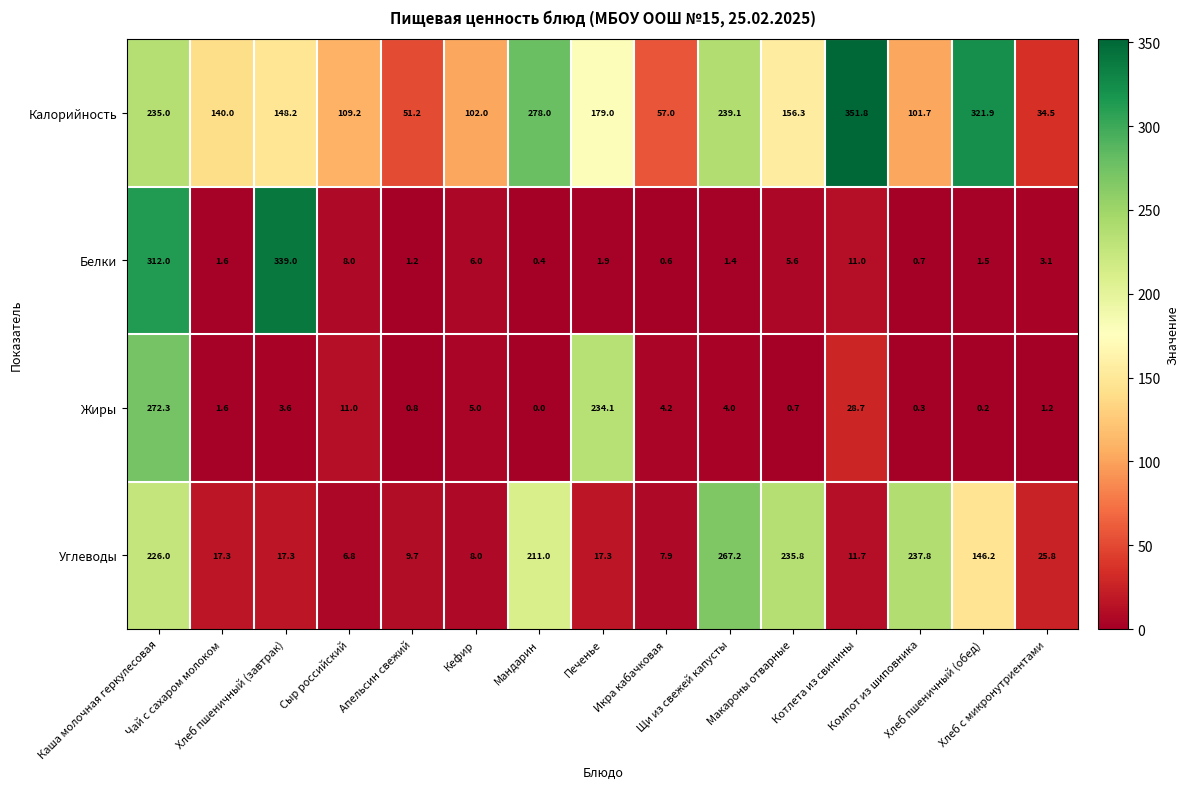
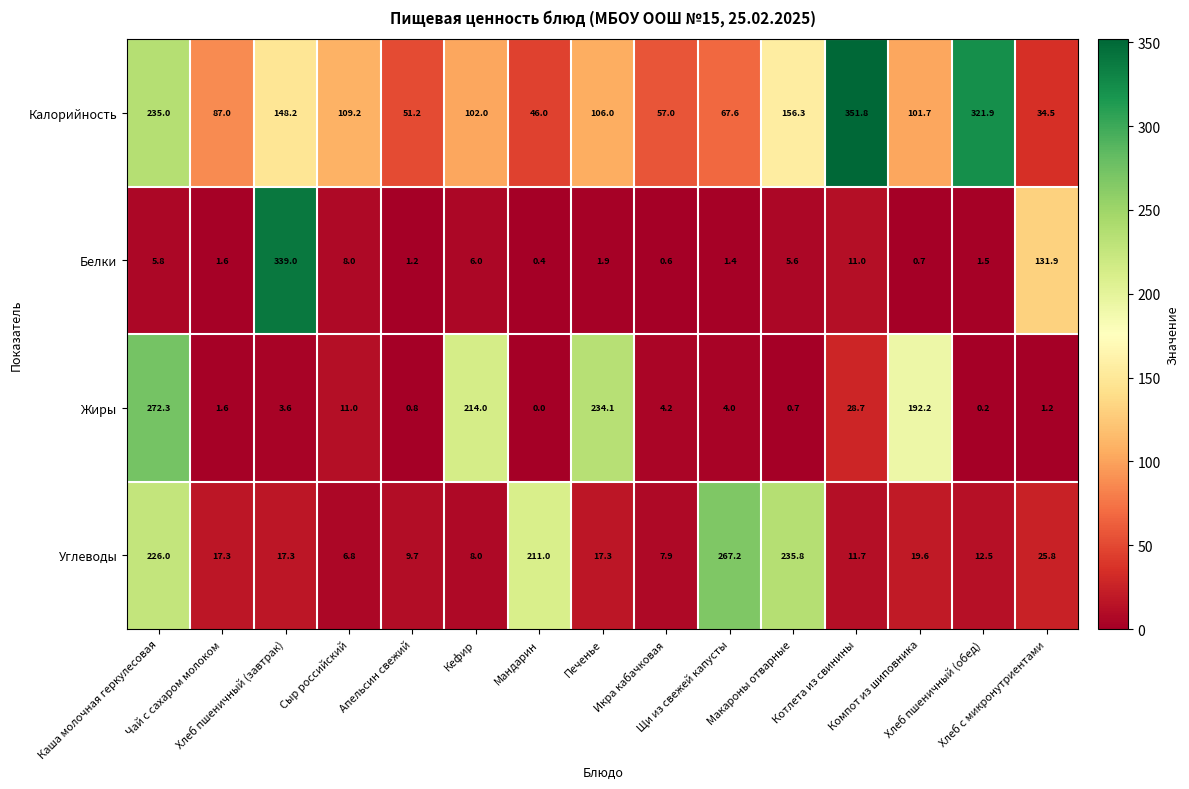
  {
    "Калорийность": {
      "Каша молочная геркулесовая": 235.0,
-     "Чай с сахаром молоком": 140.0,
+     "Чай с сахаром молоком": 87.0,
      "Хлеб пшеничный (завтрак)": 148.2,
      "Сыр российский": 109.2,
      "Апельсин свежий": 51.2,
      "Кефир": 102.0,
-     "Мандарин": 278.0,
-     "Печенье": 179.0,
+     "Мандарин": 46.0,
+     "Печенье": 106.0,
      "Икра кабачковая": 57.0,
-     "Щи из свежей капусты": 239.1,
+     "Щи из свежей капусты": 67.6,
      "Макароны отварные": 156.3,
      "Котлета из свинины": 351.8,
      "Компот из шиповника": 101.7,
      "Хлеб пшеничный (обед)": 321.9,
      "Хлеб с микронутриентами": 34.5
    },
    "Белки": {
-     "Каша молочная геркулесовая": 312.0,
+     "Каша молочная геркулесовая": 5.8,
      "Чай с сахаром молоком": 1.6,
      "Хлеб пшеничный (завтрак)": 339.0,
      "Сыр российский": 8.0,
      "Апельсин свежий": 1.2,
      "Кефир": 6.0,
      "Мандарин": 0.4,
      "Печенье": 1.9,
      "Икра кабачковая": 0.6,
      "Щи из свежей капусты": 1.4,
      "Макароны отварные": 5.6,
      "Котлета из свинины": 11.0,
      "Компот из шиповника": 0.7,
      "Хлеб пшеничный (обед)": 1.5,
-     "Хлеб с микронутриентами": 3.1
+     "Хлеб с микронутриентами": 131.9
    },
    "Жиры": {
      "Каша молочная геркулесовая": 272.3,
      "Чай с сахаром молоком": 1.6,
      "Хлеб пшеничный (завтрак)": 3.6,
      "Сыр российский": 11.0,
      "Апельсин свежий": 0.8,
-     "Кефир": 5.0,
+     "Кефир": 214.0,
      "Мандарин": 0.0,
      "Печенье": 234.1,
      "Икра кабачковая": 4.2,
      "Щи из свежей капусты": 4.0,
      "Макароны отварные": 0.7,
      "Котлета из свинины": 28.7,
-     "Компот из шиповника": 0.3,
+     "Компот из шиповника": 192.2,
      "Хлеб пшеничный (обед)": 0.2,
      "Хлеб с микронутриентами": 1.2
    },
    "Углеводы": {
      "Каша молочная геркулесовая": 226.0,
      "Чай с сахаром молоком": 17.3,
      "Хлеб пшеничный (завтрак)": 17.3,
      "Сыр российский": 6.8,
      "Апельсин свежий": 9.7,
      "Кефир": 8.0,
      "Мандарин": 211.0,
      "Печенье": 17.3,
      "Икра кабачковая": 7.9,
      "Щи из свежей капусты": 267.2,
      "Макароны отварные": 235.8,
      "Котлета из свинины": 11.7,
-     "Компот из шиповника": 237.8,
-     "Хлеб пшеничный (обед)": 146.2,
+     "Компот из шиповника": 19.6,
+     "Хлеб пшеничный (обед)": 12.5,
      "Хлеб с микронутриентами": 25.8
    }
  }
